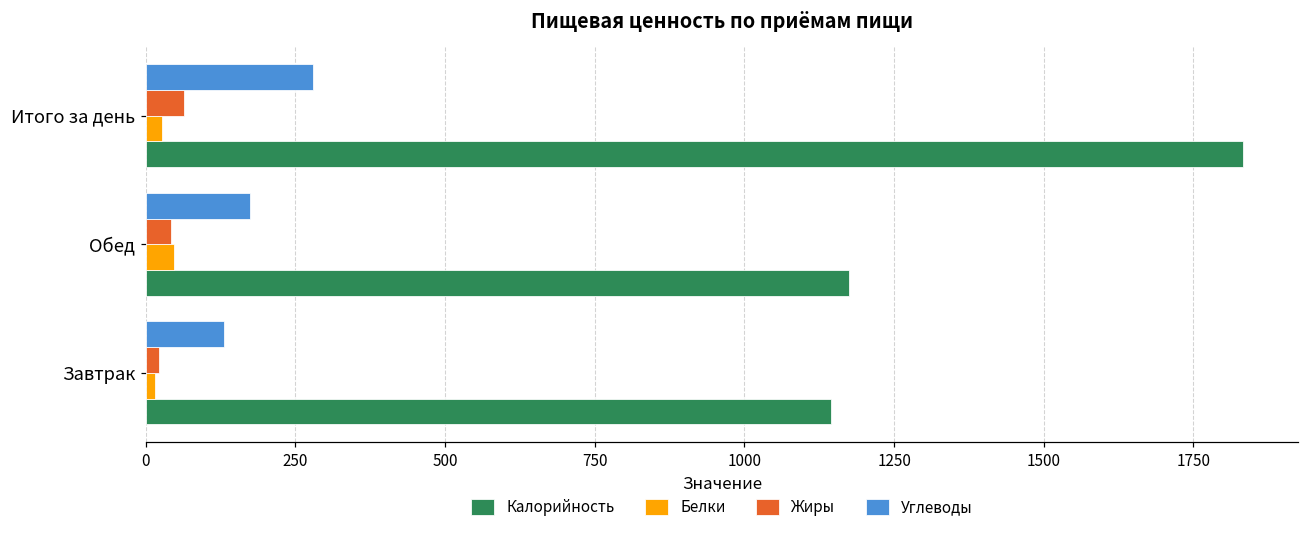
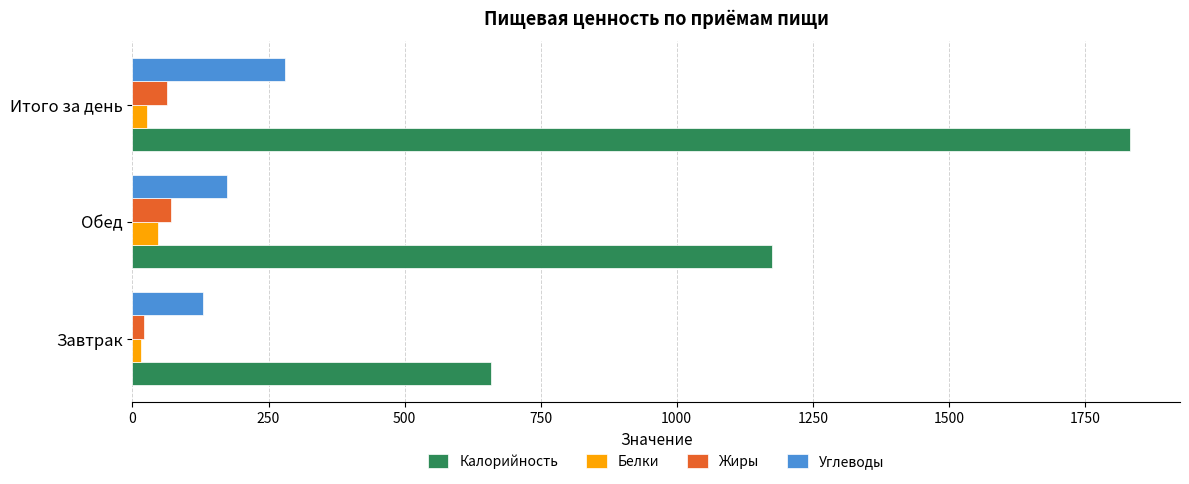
  {
    "Калорийность": {
      "Итого за день": 1830,
      "Обед": 1180,
-     "Завтрак": 1150
+     "Завтрак": 660
    },
    "Белки": {
      "Итого за день": 30,
      "Обед": 50,
      "Завтрак": 20
    },
    "Жиры": {
      "Итого за день": 60,
-     "Обед": 40,
+     "Обед": 70,
      "Завтрак": 20
    },
    "Углеводы": {
      "Итого за день": 280,
      "Обед": 170,
      "Завтрак": 130
    }
  }
